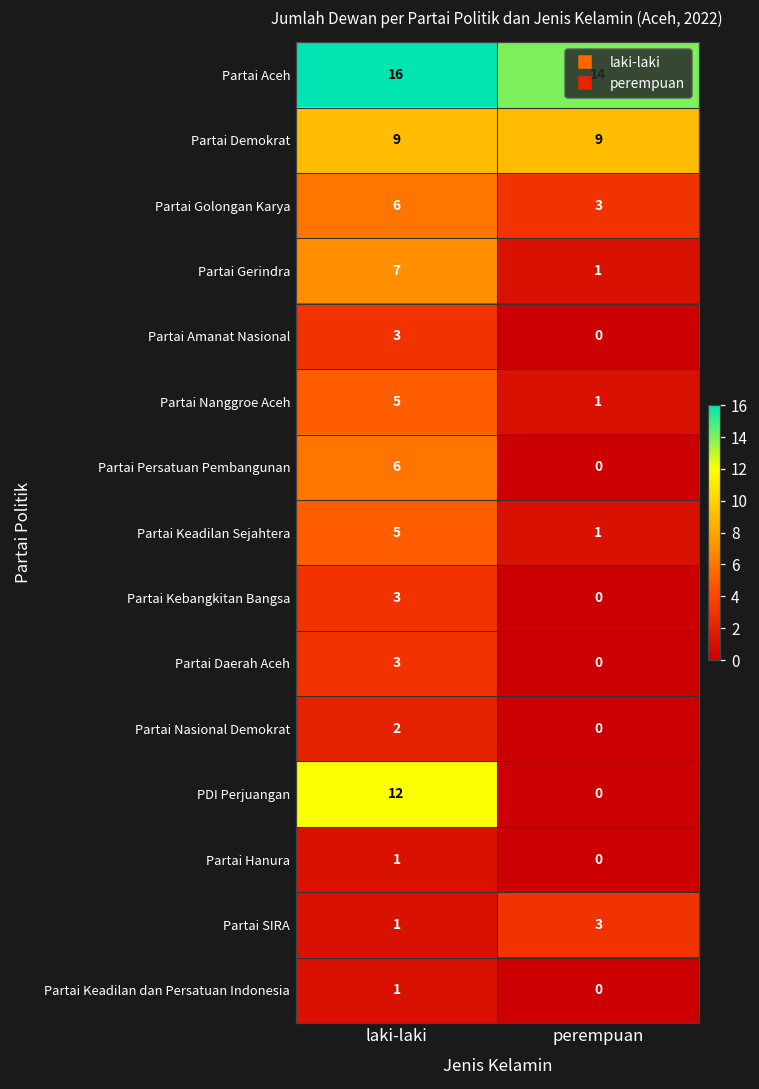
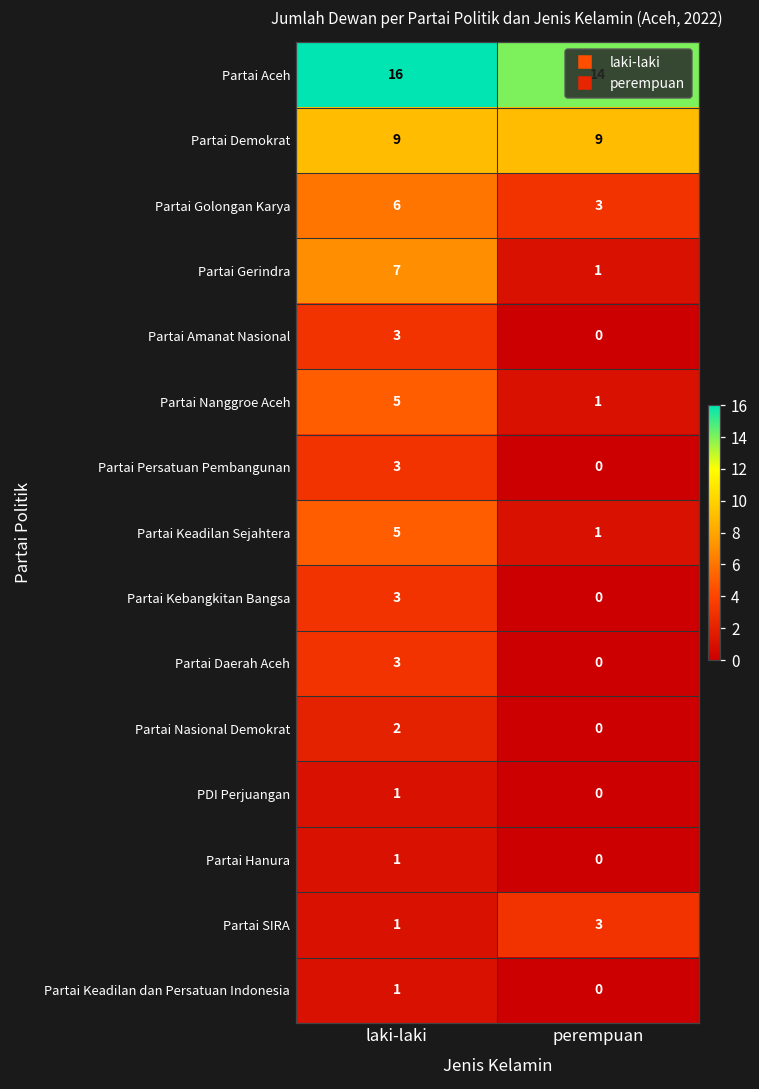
  {
    "Partai Aceh": {
      "laki-laki": 16
    },
    "Partai Demokrat": {
      "laki-laki": 9,
      "perempuan": 9
    },
    "Partai Golongan Karya": {
      "laki-laki": 6,
      "perempuan": 3
    },
    "Partai Gerindra": {
      "laki-laki": 7,
      "perempuan": 1
    },
    "Partai Amanat Nasional": {
      "laki-laki": 3,
      "perempuan": 0
    },
    "Partai Nanggroe Aceh": {
      "laki-laki": 5,
      "perempuan": 1
    },
    "Partai Persatuan Pembangunan": {
-     "laki-laki": 6,
+     "laki-laki": 3,
      "perempuan": 0
    },
    "Partai Keadilan Sejahtera": {
      "laki-laki": 5,
      "perempuan": 1
    },
    "Partai Kebangkitan Bangsa": {
      "laki-laki": 3,
      "perempuan": 0
    },
    "Partai Daerah Aceh": {
      "laki-laki": 3,
      "perempuan": 0
    },
    "Partai Nasional Demokrat": {
      "laki-laki": 2,
      "perempuan": 0
    },
    "PDI Perjuangan": {
-     "laki-laki": 12,
+     "laki-laki": 1,
      "perempuan": 0
    },
    "Partai Hanura": {
      "laki-laki": 1,
      "perempuan": 0
    },
    "Partai SIRA": {
      "laki-laki": 1,
      "perempuan": 3
    },
    "Partai Keadilan dan Persatuan Indonesia": {
      "laki-laki": 1,
      "perempuan": 0
    }
  }
